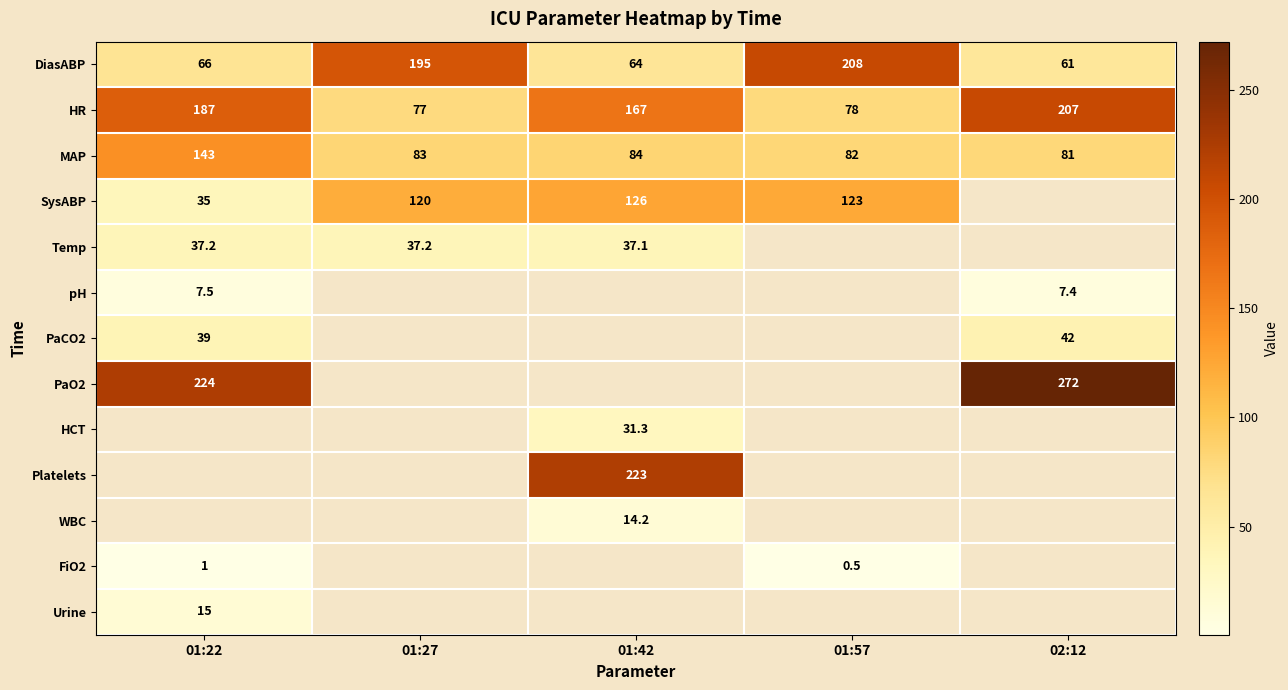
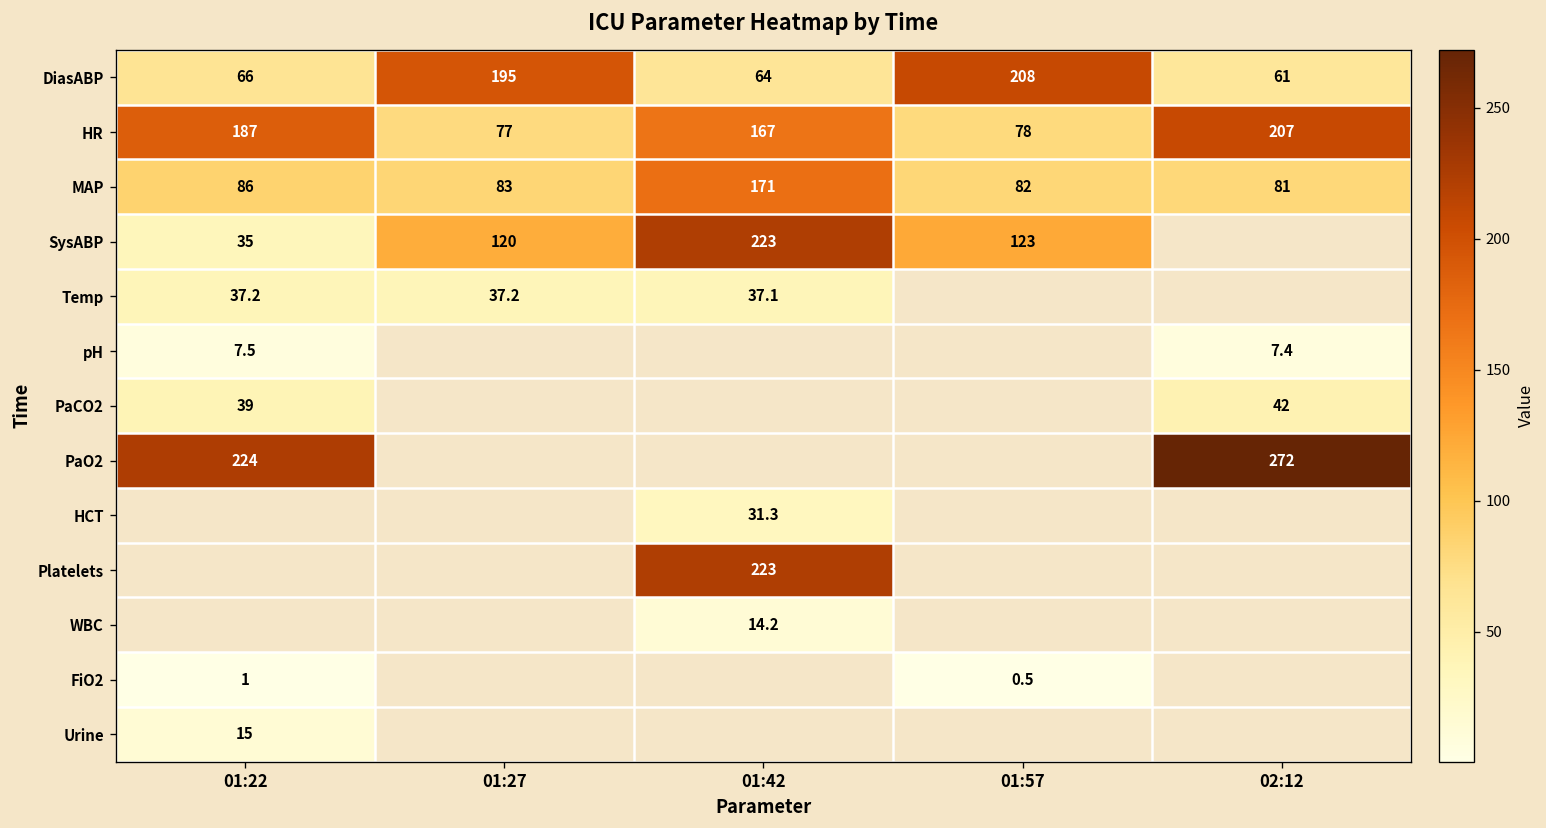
  {
    "DiasABP": {
      "01:22": 66,
      "01:27": 195,
      "01:42": 64,
      "01:57": 208,
      "02:12": 61
    },
    "HR": {
      "01:22": 187,
      "01:27": 77,
      "01:42": 167,
      "01:57": 78,
      "02:12": 207
    },
    "MAP": {
-     "01:22": 143,
+     "01:22": 86,
      "01:27": 83,
-     "01:42": 84,
+     "01:42": 171,
      "01:57": 82,
      "02:12": 81
    },
    "SysABP": {
      "01:22": 35,
      "01:27": 120,
-     "01:42": 126,
+     "01:42": 223,
      "01:57": 123
    },
    "Temp": {
      "01:22": 37.2,
      "01:27": 37.2,
      "01:42": 37.1
    },
    "pH": {
      "01:22": 7.5,
      "02:12": 7.4
    },
    "PaCO2": {
      "01:22": 39,
      "02:12": 42
    },
    "PaO2": {
      "01:22": 224,
      "02:12": 272
    },
    "HCT": {
      "01:42": 31.3
    },
    "Platelets": {
      "01:42": 223
    },
    "WBC": {
      "01:42": 14.2
    },
    "FiO2": {
      "01:22": 1,
      "01:57": 0.5
    },
    "Urine": {
      "01:22": 15
    }
  }
